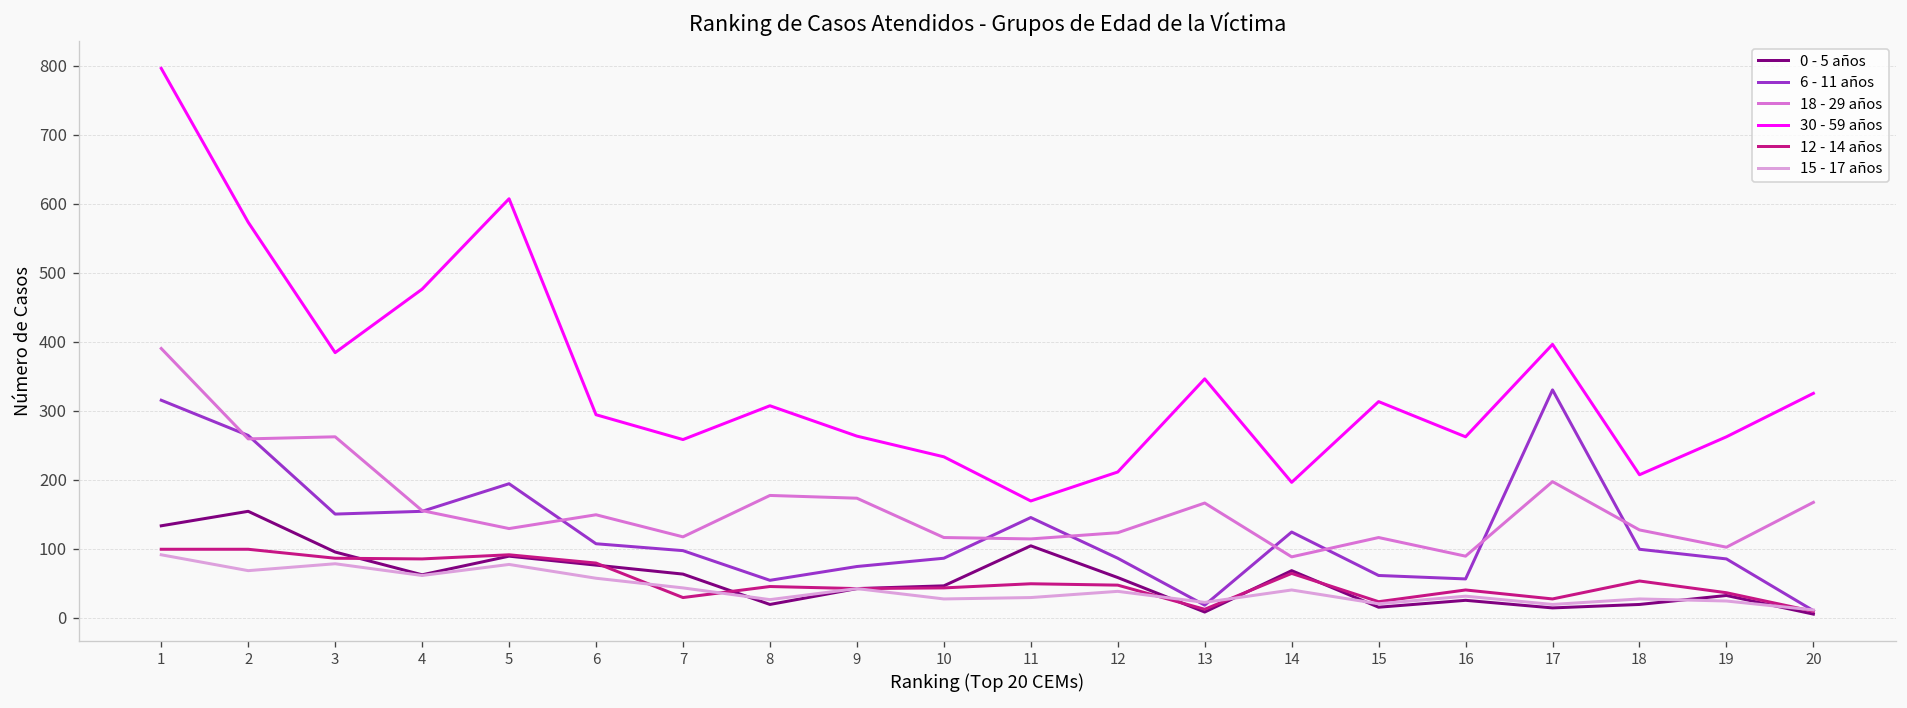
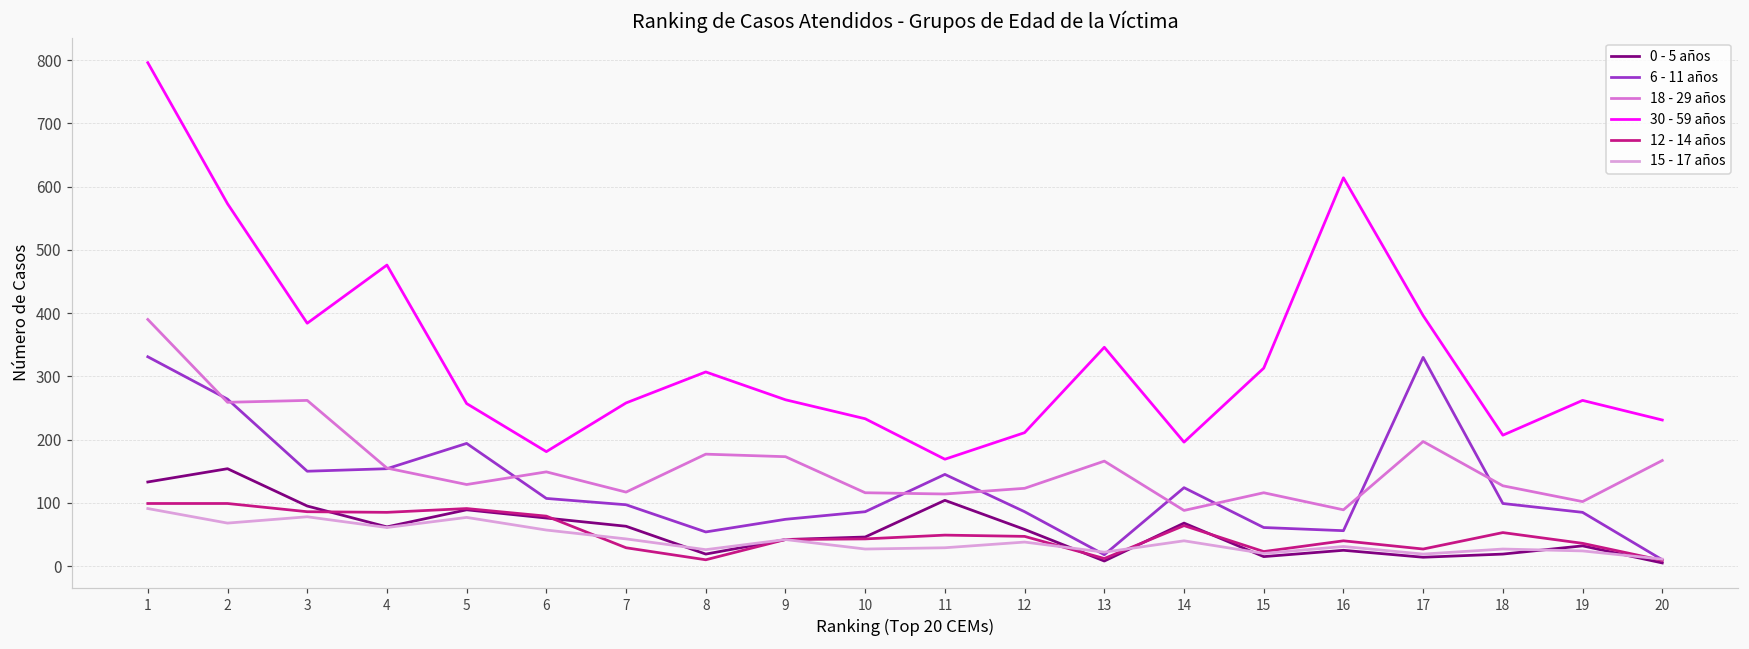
  {
    "0 - 5 años": {
      "1": 130,
      "2": 150,
      "3": 100,
      "7": 60,
      "8": 20,
      "11": 100,
      "12": 60,
      "15": 20,
      "16": 30,
      "17": 10,
      "18": 20
    },
    "6 - 11 años": {
-     "1": 320,
+     "1": 330,
      "2": 260,
      "3": 150,
      "5": 190,
      "6": 110,
      "7": 100,
      "8": 50,
      "9": 70,
      "10": 90,
      "11": 150,
      "12": 90,
      "14": 120,
      "15": 60,
      "16": 60,
      "17": 330,
      "18": 100,
      "19": 90
    },
    "30 - 59 años": {
      "1": 800,
      "2": 570,
      "3": 380,
      "4": 480,
-     "5": 610,
-     "6": 290,
+     "5": 260,
+     "6": 180,
      "7": 260,
      "8": 310,
      "9": 260,
      "10": 230,
      "11": 170,
      "12": 210,
      "13": 350,
      "14": 200,
      "15": 310,
-     "16": 260,
+     "16": 610,
      "17": 400,
      "18": 210,
      "19": 260,
-     "20": 330
+     "20": 230
    },
    "12 - 14 años": {
      "1": 100,
      "2": 100,
      "3": 90,
      "4": 90,
      "7": 30,
-     "8": 50,
+     "8": 10,
      "11": 50,
      "12": 50,
      "16": 40,
      "17": 30,
      "18": 50
    }
  }
